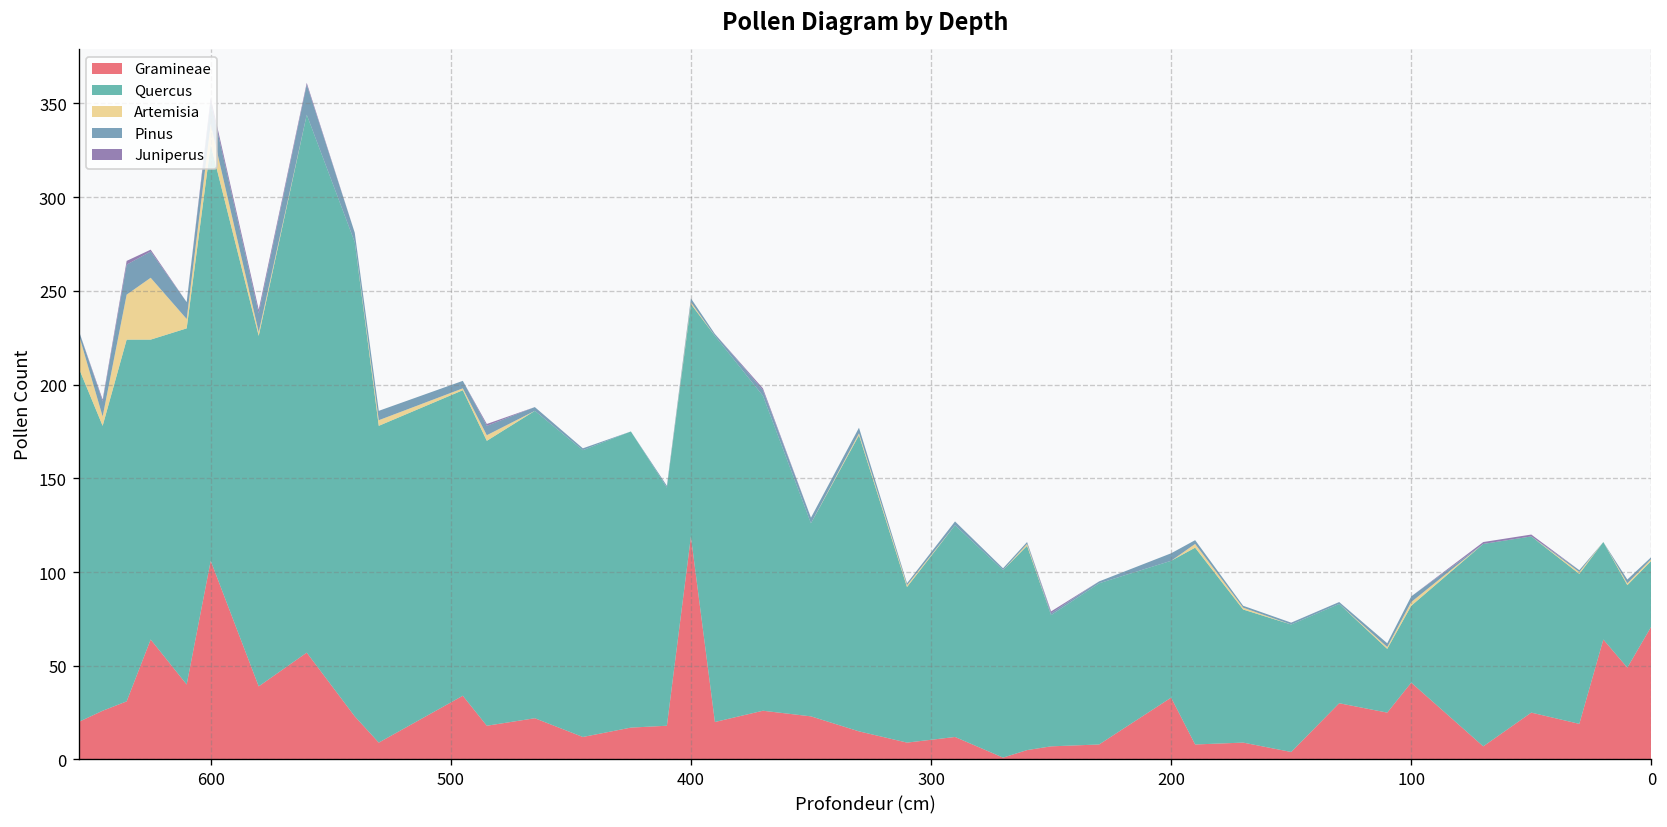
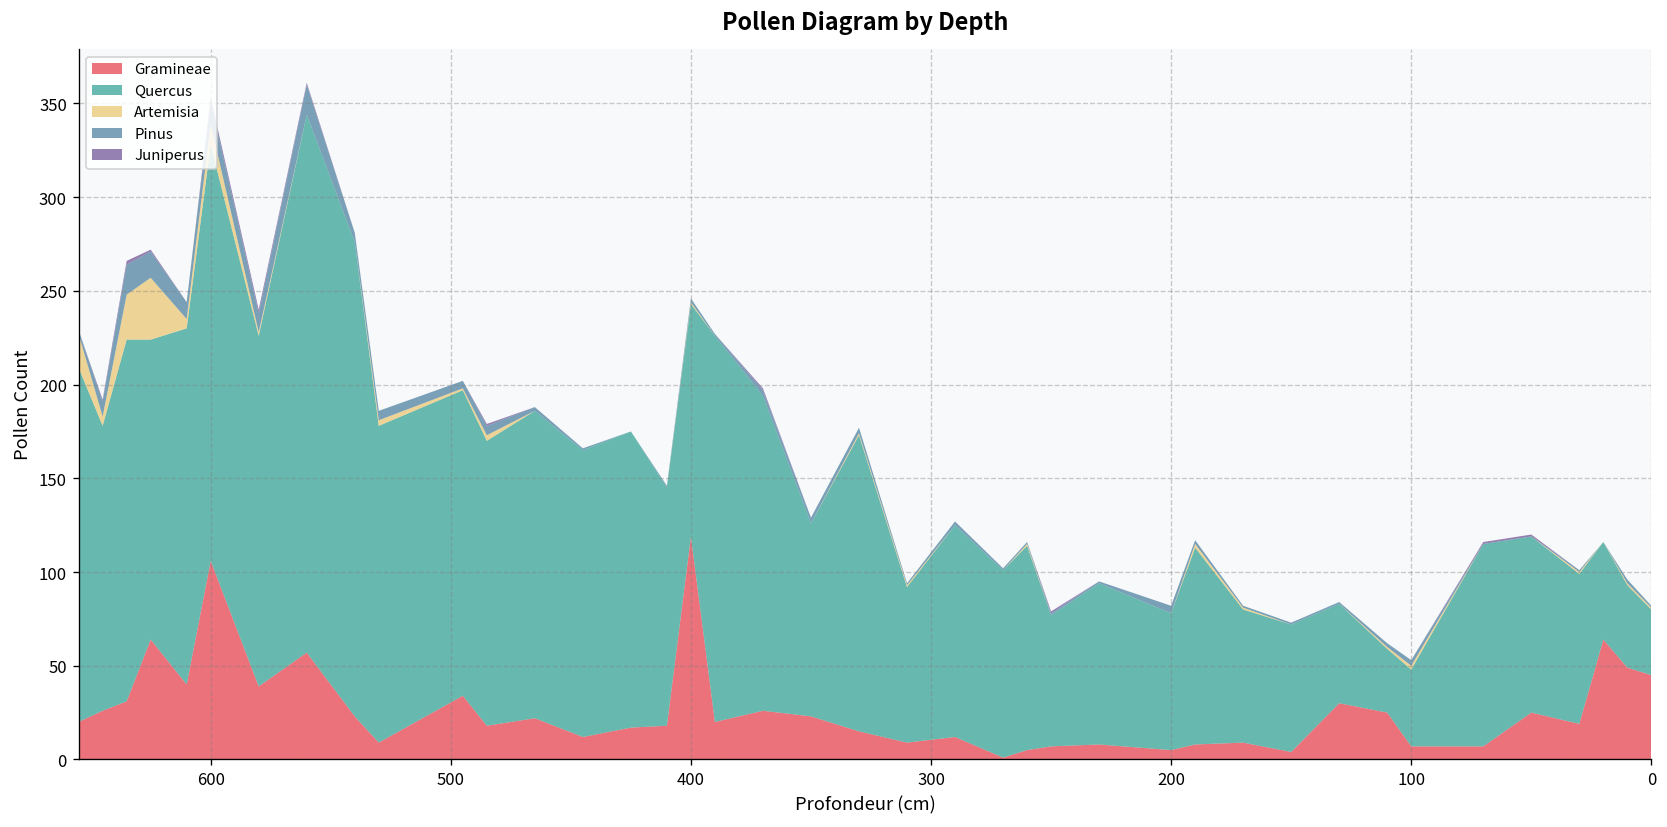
  {
    "Gramineae": {
      "600": 106,
      "400": 119,
-     "200": 33,
-     "100": 41,
-     "0": 71
+     "200": 5,
+     "100": 7,
+     "0": 45
    },
    "Artemisia": {
      "100": 2
    }
  }
